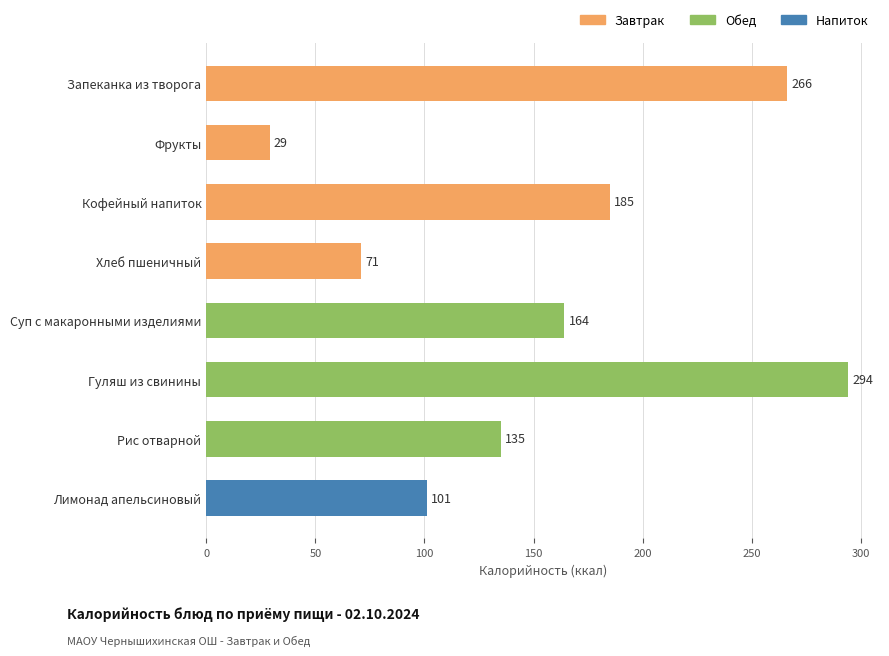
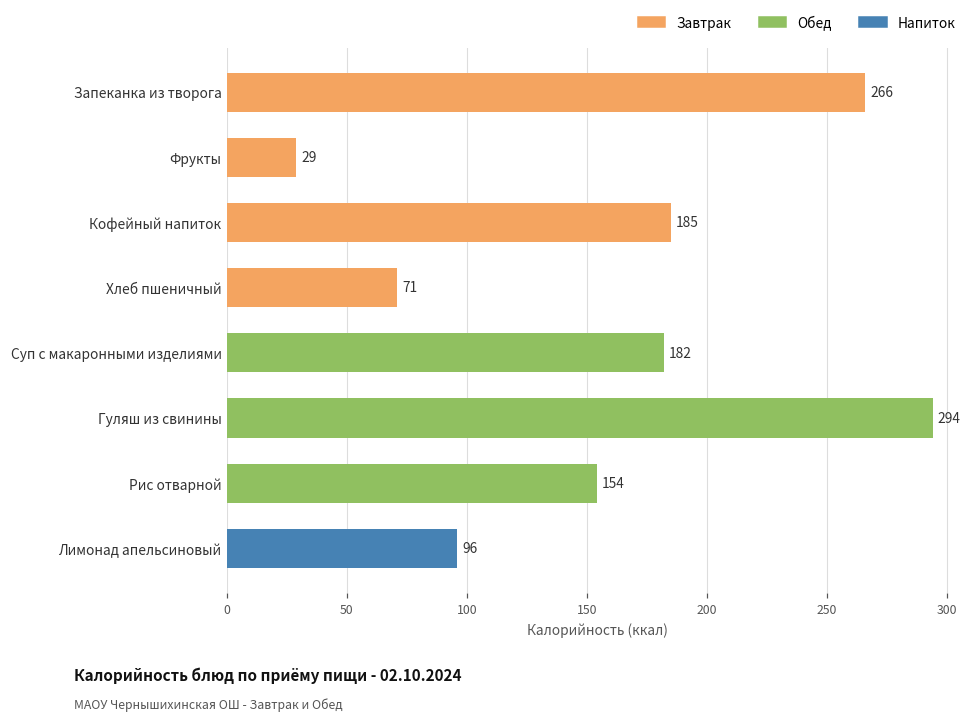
  {
    "Запеканка из творога": 266,
    "Фрукты": 29,
    "Кофейный напиток": 185,
    "Хлеб пшеничный": 71,
-   "Суп с макаронными изделиями": 164,
+   "Суп с макаронными изделиями": 182,
    "Гуляш из свинины": 294,
-   "Рис отварной": 135,
-   "Лимонад апельсиновый": 101
+   "Рис отварной": 154,
+   "Лимонад апельсиновый": 96
  }
